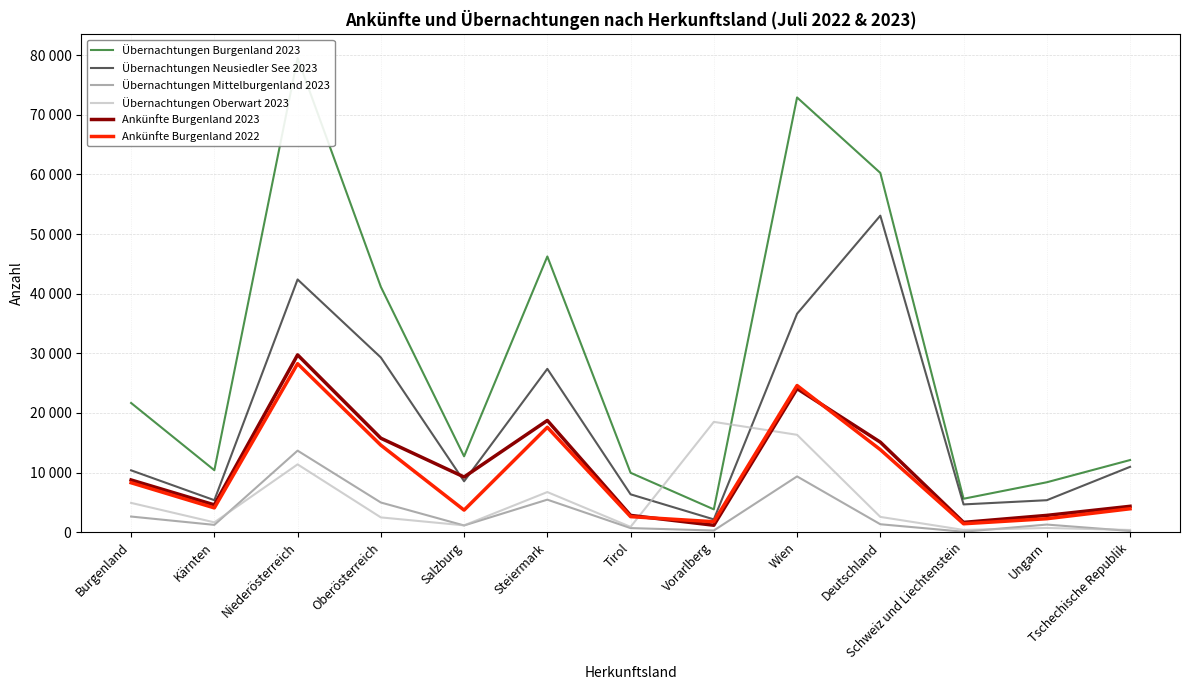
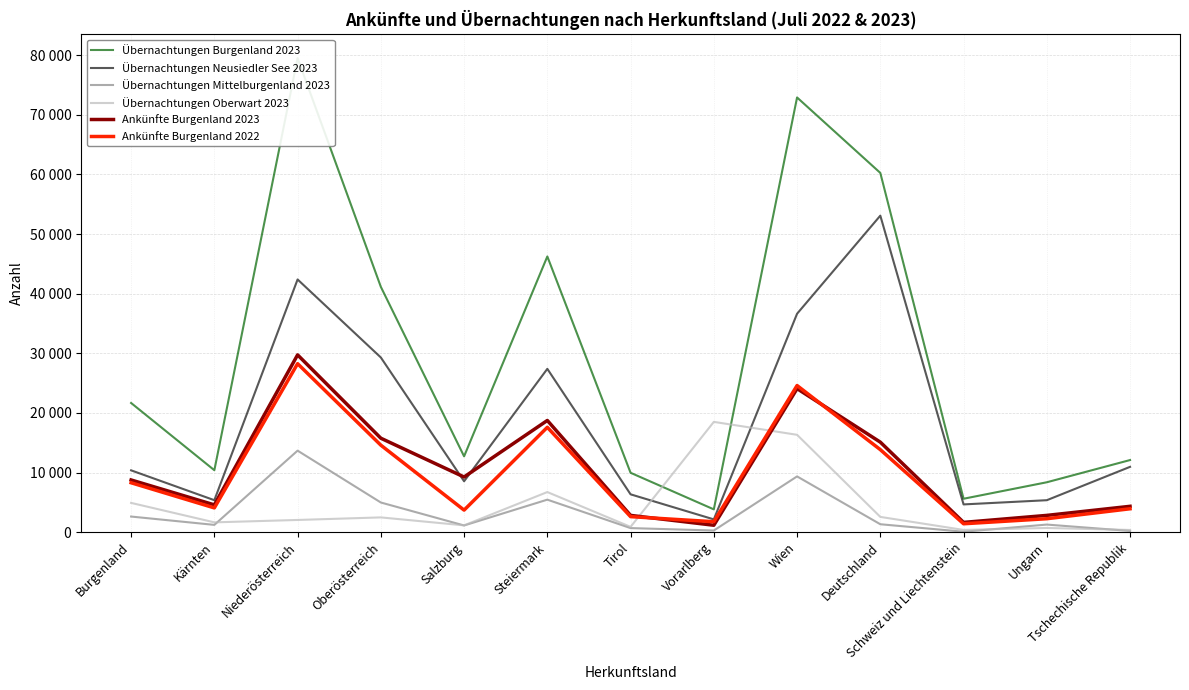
  {
    "Übernachtungen Burgenland 2023": {
      "Burgenland": 22000,
      "Kärnten": 10000,
      "Oberösterreich": 41000,
      "Salzburg": 13000,
      "Steiermark": 46000,
      "Tirol": 10000,
      "Vorarlberg": 4000,
      "Wien": 73000,
      "Deutschland": 60000,
      "Schweiz und Liechtenstein": 6000,
      "Ungarn": 8000,
      "Tschechische Republik": 12000
    },
    "Übernachtungen Neusiedler See 2023": {
      "Burgenland": 10000,
      "Kärnten": 5000,
      "Niederösterreich": 42000,
      "Oberösterreich": 29000,
      "Salzburg": 9000,
      "Steiermark": 27000,
      "Tirol": 6000,
      "Wien": 37000,
      "Deutschland": 53000,
      "Schweiz und Liechtenstein": 5000,
      "Ungarn": 5000,
      "Tschechische Republik": 11000
    },
    "Übernachtungen Mittelburgenland 2023": {
      "Burgenland": 3000,
      "Niederösterreich": 14000,
      "Oberösterreich": 5000,
      "Steiermark": 5000,
      "Vorarlberg": 0,
      "Wien": 9000,
      "Deutschland": 1000,
      "Ungarn": 1000
    },
    "Übernachtungen Oberwart 2023": {
      "Burgenland": 5000,
-     "Niederösterreich": 11000,
+     "Niederösterreich": 2000,
      "Oberösterreich": 2000,
      "Steiermark": 7000,
      "Vorarlberg": 18000,
      "Wien": 16000,
      "Deutschland": 3000,
      "Ungarn": 1000
    },
    "Ankünfte Burgenland 2023": {
      "Burgenland": 9000,
      "Kärnten": 5000,
      "Niederösterreich": 30000,
      "Oberösterreich": 16000,
      "Salzburg": 9000,
      "Steiermark": 19000,
      "Vorarlberg": 1000,
      "Wien": 24000,
      "Deutschland": 15000,
      "Ungarn": 3000
    },
    "Ankünfte Burgenland 2022": {
      "Burgenland": 8000,
      "Kärnten": 4000,
      "Niederösterreich": 28000,
      "Oberösterreich": 15000,
      "Salzburg": 4000,
      "Steiermark": 18000,
      "Wien": 25000,
      "Deutschland": 14000,
      "Ungarn": 2000
    }
  }
